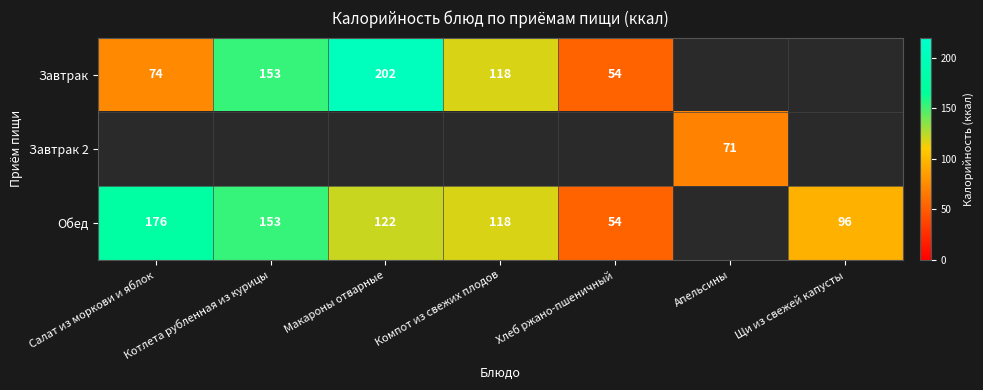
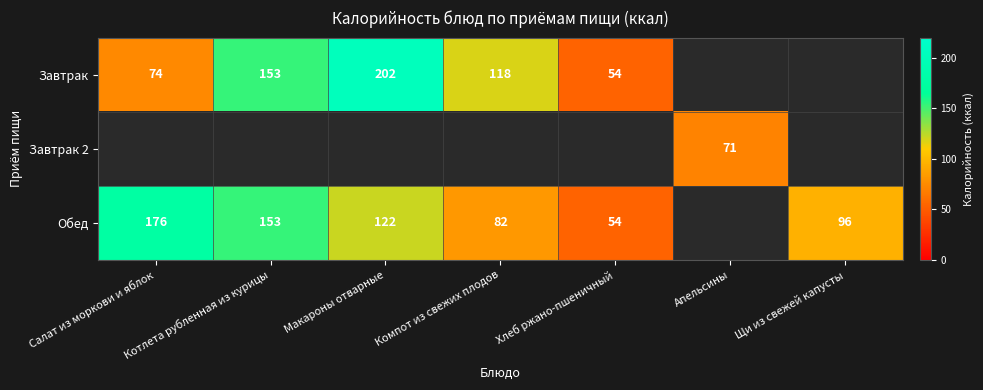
  {
    "Завтрак": {
      "Салат из моркови и яблок": 74,
      "Котлета рубленная из курицы": 153,
      "Макароны отварные": 202,
      "Компот из свежих плодов": 118,
      "Хлеб ржано-пшеничный": 54
    },
    "Завтрак 2": {
      "Апельсины": 71
    },
    "Обед": {
      "Салат из моркови и яблок": 176,
      "Котлета рубленная из курицы": 153,
      "Макароны отварные": 122,
-     "Компот из свежих плодов": 118,
+     "Компот из свежих плодов": 82,
      "Хлеб ржано-пшеничный": 54,
      "Щи из свежей капусты": 96
    }
  }
